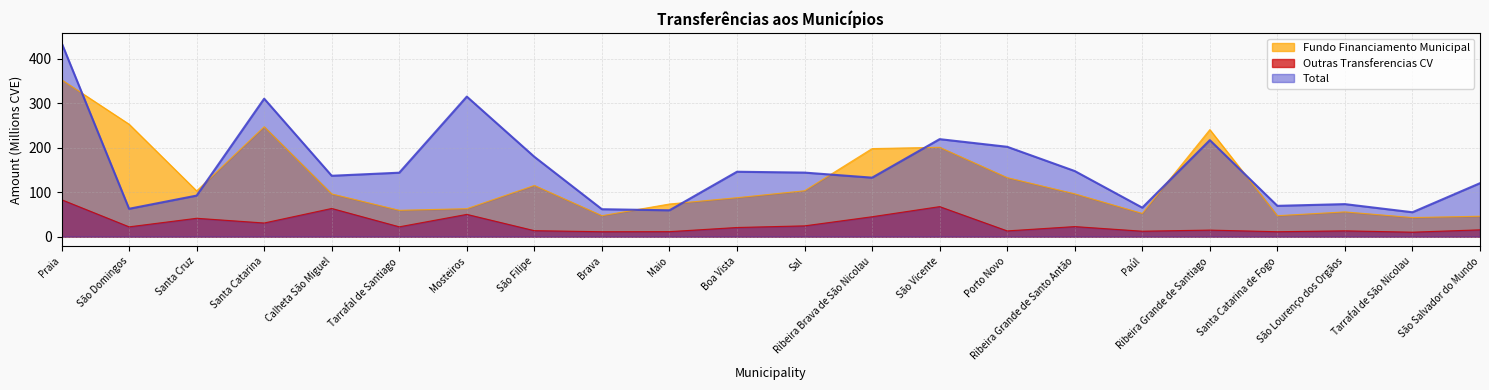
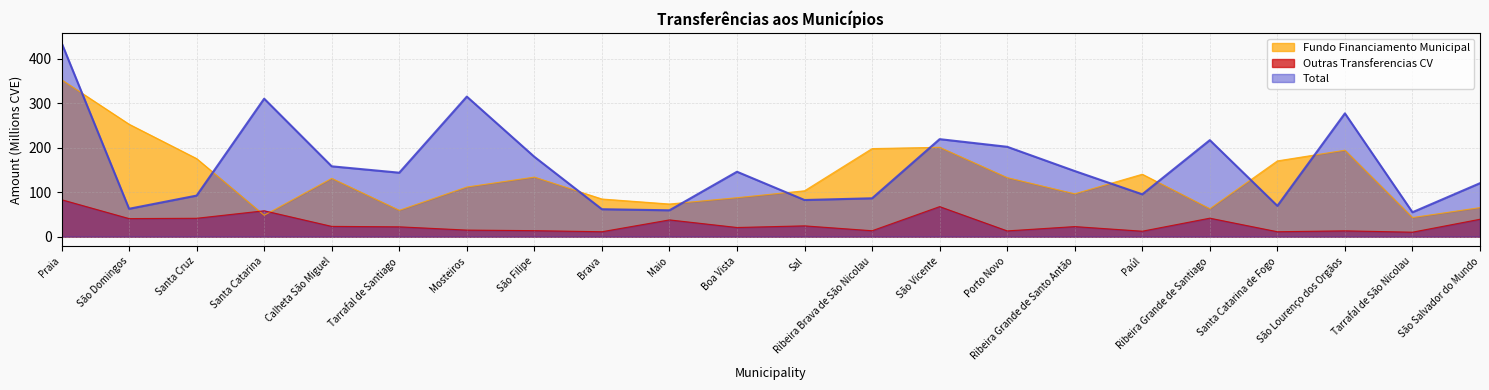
  {
    "Fundo Financiamento Municipal": {
      "Praia": 350,
      "São Domingos": 250,
-     "Santa Cruz": 100,
-     "Santa Catarina": 250,
-     "Calheta São Miguel": 100,
+     "Santa Cruz": 180,
+     "Santa Catarina": 50,
+     "Calheta São Miguel": 130,
      "Tarrafal de Santiago": 60,
-     "Mosteiros": 60,
-     "São Filipe": 120,
-     "Brava": 50,
+     "Mosteiros": 110,
+     "São Filipe": 130,
+     "Brava": 80,
      "Maio": 70,
      "Boa Vista": 90,
      "Sal": 100,
      "Ribeira Brava de São Nicolau": 200,
      "São Vicente": 200,
      "Porto Novo": 130,
      "Ribeira Grande de Santo Antão": 100,
-     "Paúl": 50,
-     "Ribeira Grande de Santiago": 240,
-     "Santa Catarina de Fogo": 50,
-     "São Lourenço dos Orgãos": 60,
+     "Paúl": 140,
+     "Ribeira Grande de Santiago": 60,
+     "Santa Catarina de Fogo": 170,
+     "São Lourenço dos Orgãos": 190,
      "Tarrafal de São Nicolau": 40,
-     "São Salvador do Mundo": 50
+     "São Salvador do Mundo": 70
    },
    "Outras Transferencias CV": {
      "Praia": 80,
-     "São Domingos": 20,
+     "São Domingos": 40,
      "Santa Cruz": 40,
-     "Santa Catarina": 30,
-     "Calheta São Miguel": 60,
+     "Santa Catarina": 60,
+     "Calheta São Miguel": 20,
      "Tarrafal de Santiago": 20,
-     "Mosteiros": 50,
+     "Mosteiros": 10,
      "São Filipe": 10,
      "Brava": 10,
-     "Maio": 10,
+     "Maio": 40,
      "Boa Vista": 20,
      "Sal": 20,
-     "Ribeira Brava de São Nicolau": 40,
+     "Ribeira Brava de São Nicolau": 10,
      "São Vicente": 70,
      "Porto Novo": 10,
      "Ribeira Grande de Santo Antão": 20,
      "Paúl": 10,
-     "Ribeira Grande de Santiago": 10,
+     "Ribeira Grande de Santiago": 40,
      "Santa Catarina de Fogo": 10,
      "São Lourenço dos Orgãos": 10,
      "Tarrafal de São Nicolau": 10,
-     "São Salvador do Mundo": 20
+     "São Salvador do Mundo": 40
    },
    "Total": {
      "Praia": 440,
      "São Domingos": 60,
      "Santa Cruz": 90,
      "Santa Catarina": 310,
-     "Calheta São Miguel": 140,
+     "Calheta São Miguel": 160,
      "Tarrafal de Santiago": 140,
      "Mosteiros": 310,
      "São Filipe": 180,
      "Brava": 60,
      "Maio": 60,
      "Boa Vista": 150,
-     "Sal": 140,
-     "Ribeira Brava de São Nicolau": 130,
+     "Sal": 80,
+     "Ribeira Brava de São Nicolau": 90,
      "São Vicente": 220,
      "Porto Novo": 200,
      "Ribeira Grande de Santo Antão": 150,
-     "Paúl": 70,
+     "Paúl": 100,
      "Ribeira Grande de Santiago": 220,
      "Santa Catarina de Fogo": 70,
-     "São Lourenço dos Orgãos": 70,
+     "São Lourenço dos Orgãos": 280,
      "Tarrafal de São Nicolau": 50,
      "São Salvador do Mundo": 120
    }
  }
